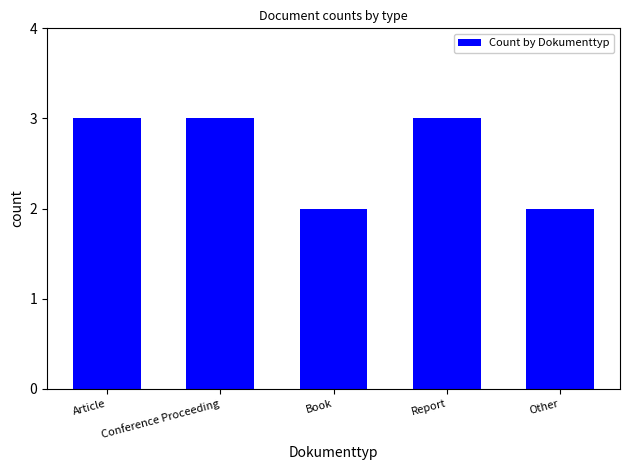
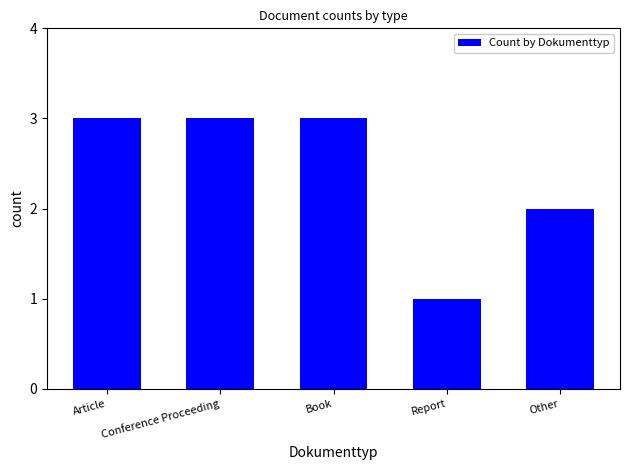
  {
    "Article": 3,
    "Conference Proceeding": 3,
-   "Book": 2,
-   "Report": 3,
+   "Book": 3,
+   "Report": 1,
    "Other": 2
  }
